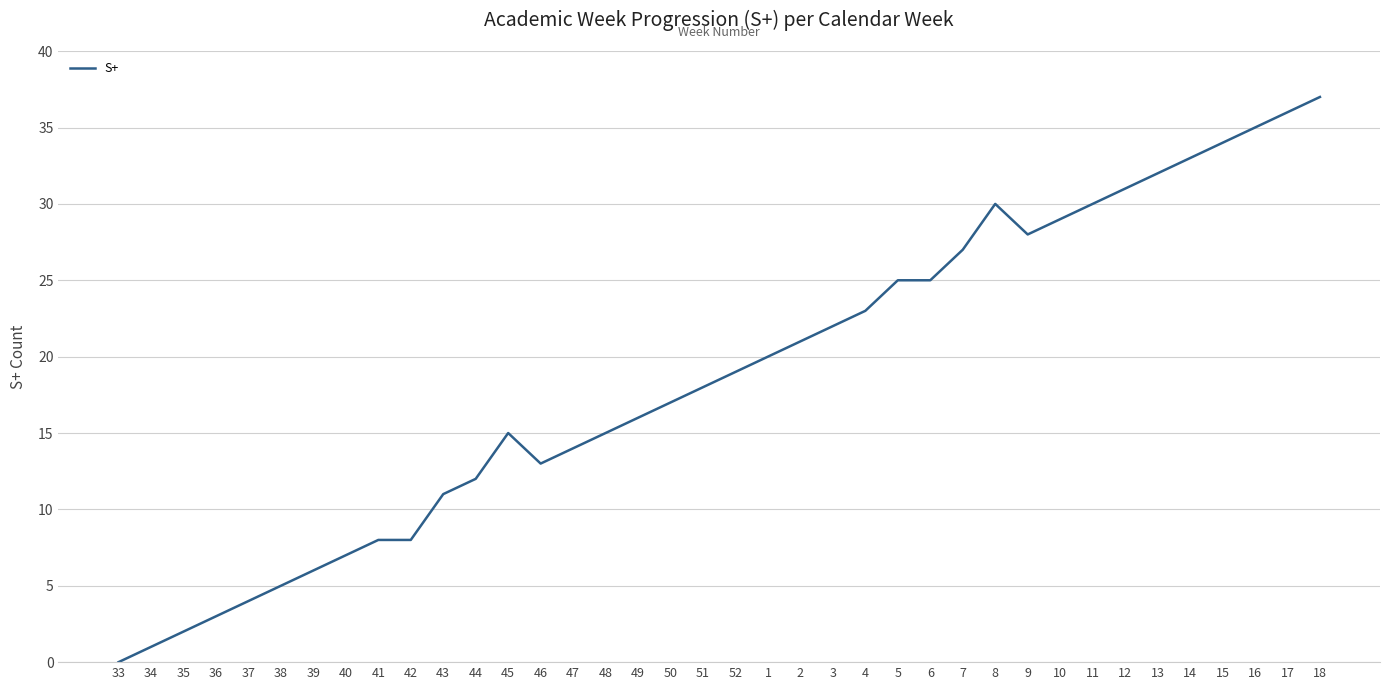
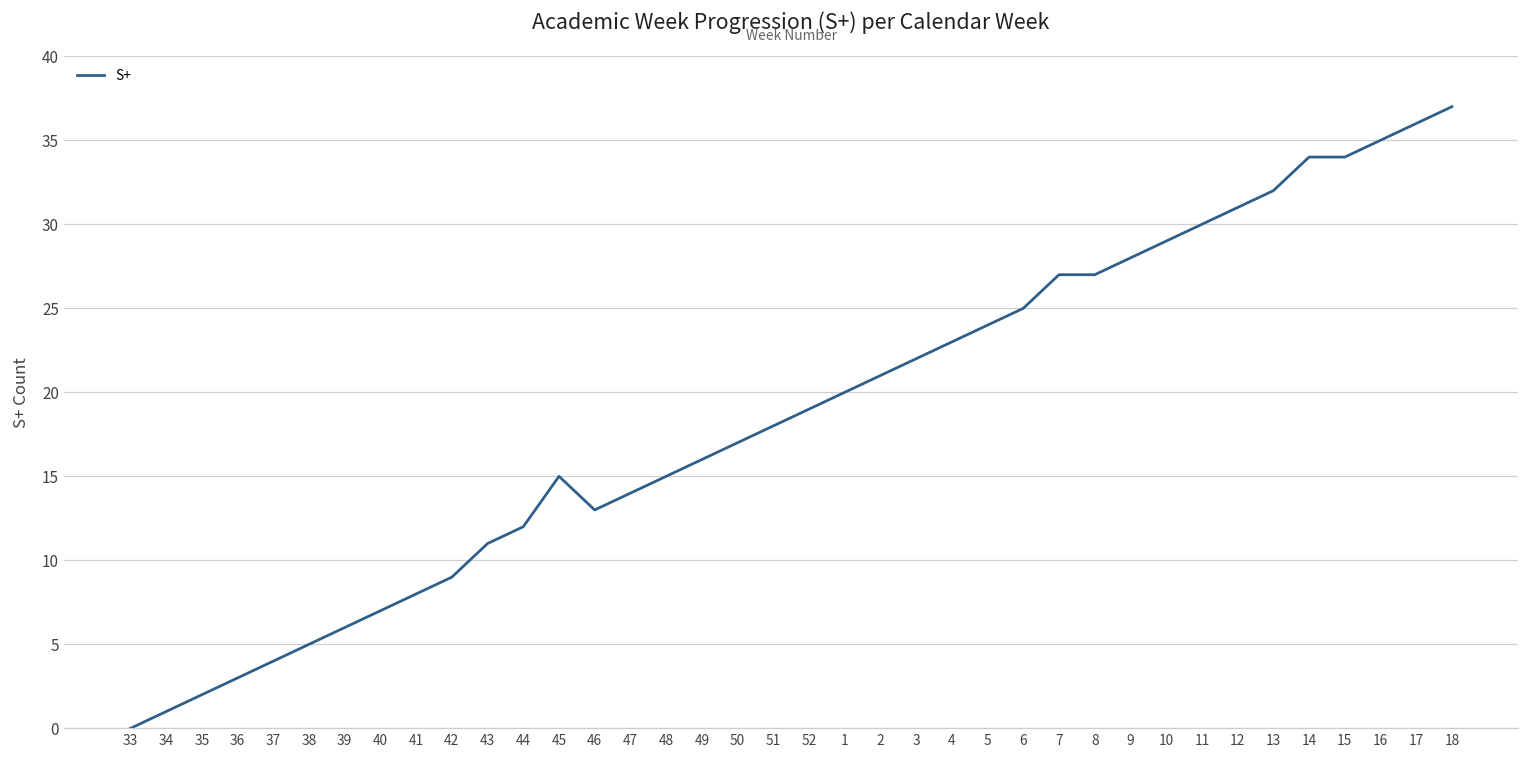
  {
    "33": 0,
    "34": 1,
    "35": 2,
    "36": 3,
    "37": 4,
    "38": 5,
    "39": 6,
    "40": 7,
    "41": 8,
-   "42": 8,
+   "42": 9,
    "43": 11,
    "44": 12,
    "45": 15,
    "46": 13,
    "47": 14,
    "48": 15,
    "49": 16,
    "50": 17,
    "51": 18,
    "52": 19,
    "1": 20,
    "2": 21,
    "3": 22,
    "4": 23,
-   "5": 25,
+   "5": 24,
    "6": 25,
    "7": 27,
-   "8": 30,
+   "8": 27,
    "9": 28,
    "10": 29,
    "11": 30,
    "12": 31,
    "13": 32,
-   "14": 33,
+   "14": 34,
    "15": 34,
    "16": 35,
    "17": 36,
    "18": 37
  }
